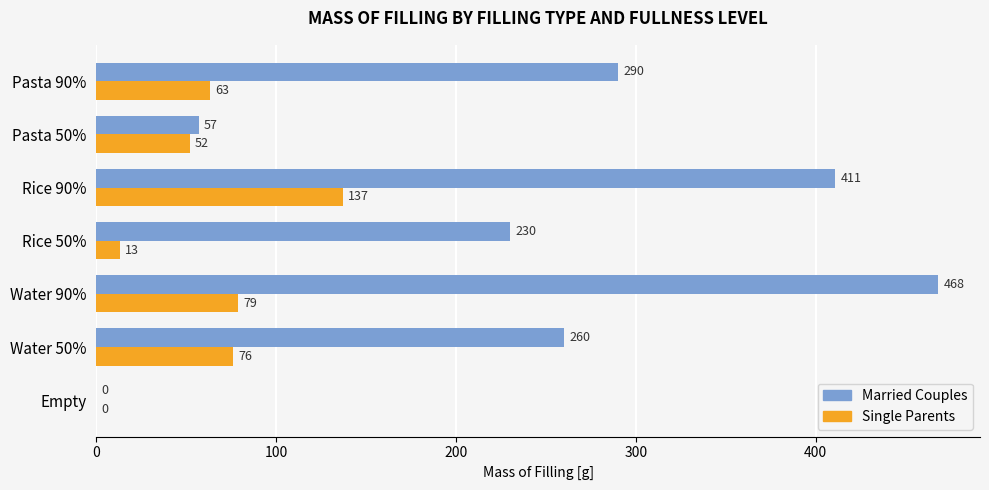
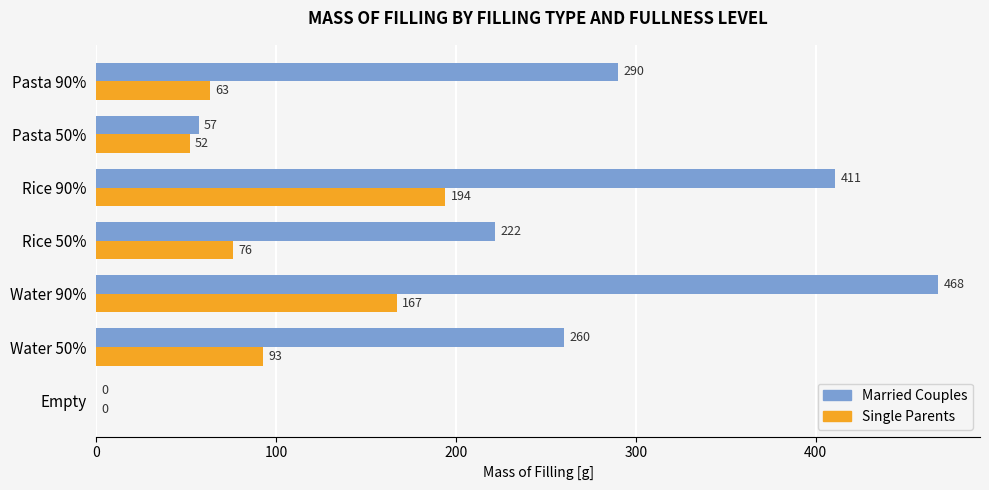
  {
    "Married Couples": {
      "Pasta 90%": 290,
      "Pasta 50%": 57,
      "Rice 90%": 411,
-     "Rice 50%": 230,
+     "Rice 50%": 222,
      "Water 90%": 468,
      "Water 50%": 260,
      "Empty": 0
    },
    "Single Parents": {
      "Pasta 90%": 63,
      "Pasta 50%": 52,
-     "Rice 90%": 137,
-     "Rice 50%": 13,
-     "Water 90%": 79,
-     "Water 50%": 76,
+     "Rice 90%": 194,
+     "Rice 50%": 76,
+     "Water 90%": 167,
+     "Water 50%": 93,
      "Empty": 0
    }
  }
